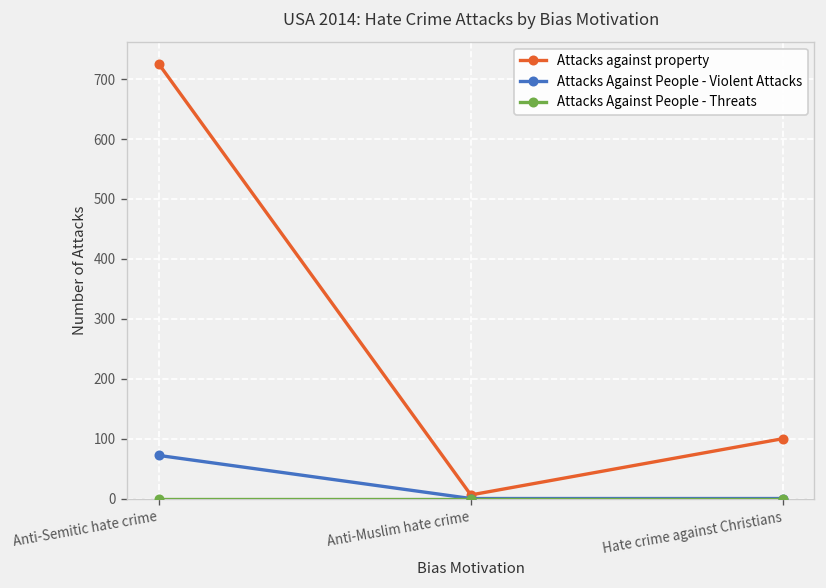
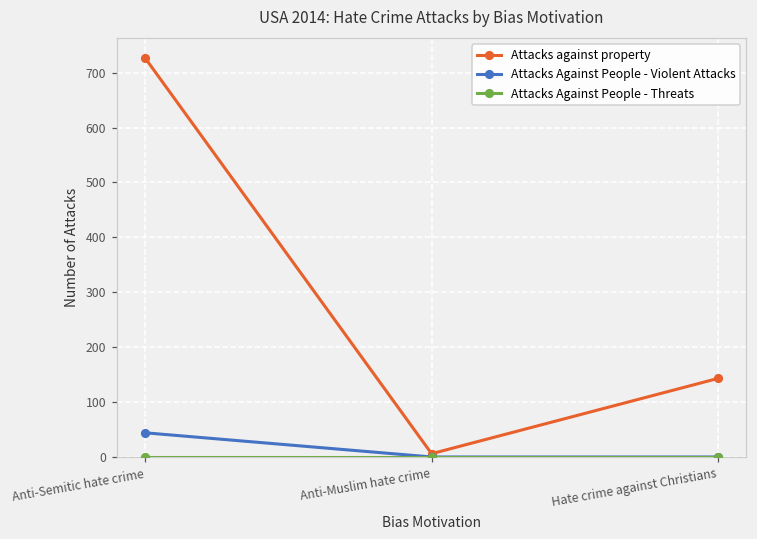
  {
    "Attacks against property": {
      "Anti-Semitic hate crime": 730,
      "Anti-Muslim hate crime": 10,
-     "Hate crime against Christians": 100
+     "Hate crime against Christians": 140
    },
    "Attacks Against People - Violent Attacks": {
-     "Anti-Semitic hate crime": 70
+     "Anti-Semitic hate crime": 40
    },
    "Attacks Against People - Threats": {
      "Anti-Semitic hate crime": 0
    }
  }
